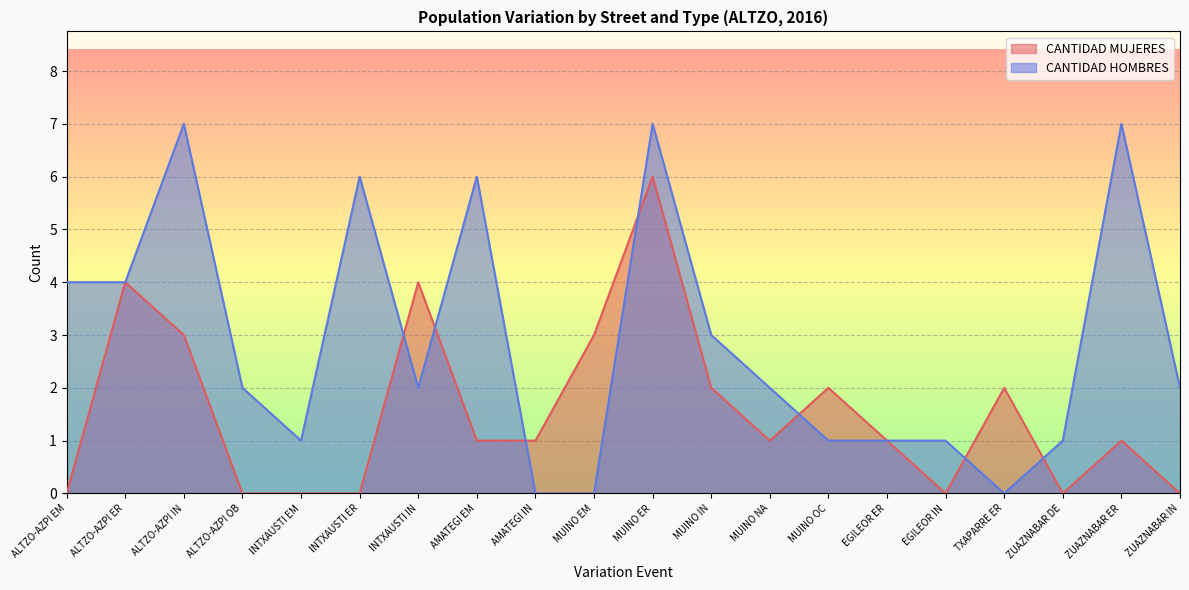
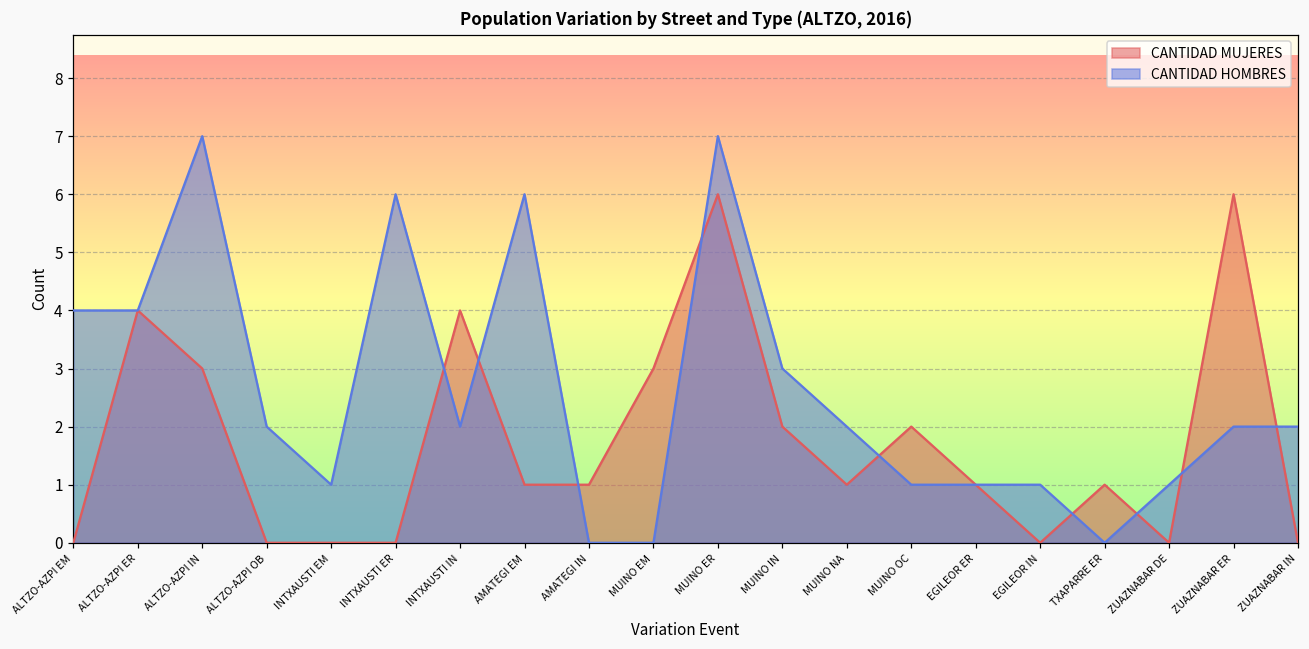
  {
    "CANTIDAD MUJERES": {
      "ALTZO-AZPI EM": 0,
      "ALTZO-AZPI IN": 3,
      "ALTZO-AZPI OB": 0,
      "INTXAUSTI EM": 0,
      "INTXAUSTI ER": 0,
      "INTXAUSTI IN": 4,
      "AMATEGI EM": 1,
      "AMATEGI IN": 1,
      "MUINO EM": 3,
      "MUINO ER": 6,
      "MUINO IN": 2,
      "MUINO NA": 1,
      "MUINO OC": 2,
      "EGILEOR IN": 0,
-     "TXAPARRE ER": 2,
+     "TXAPARRE ER": 1,
      "ZUAZNABAR DE": 0,
-     "ZUAZNABAR ER": 1,
+     "ZUAZNABAR ER": 6,
      "ZUAZNABAR IN": 0
    },
    "CANTIDAD HOMBRES": {
      "ALTZO-AZPI EM": 4,
      "ALTZO-AZPI IN": 7,
      "ALTZO-AZPI OB": 2,
      "INTXAUSTI EM": 1,
      "INTXAUSTI ER": 6,
      "INTXAUSTI IN": 2,
      "AMATEGI EM": 6,
      "AMATEGI IN": 0,
      "MUINO EM": 0,
      "MUINO ER": 7,
      "MUINO IN": 3,
      "MUINO NA": 2,
      "MUINO OC": 1,
      "EGILEOR IN": 1,
      "TXAPARRE ER": 0,
      "ZUAZNABAR DE": 1,
-     "ZUAZNABAR ER": 7,
+     "ZUAZNABAR ER": 2,
      "ZUAZNABAR IN": 2
    }
  }
